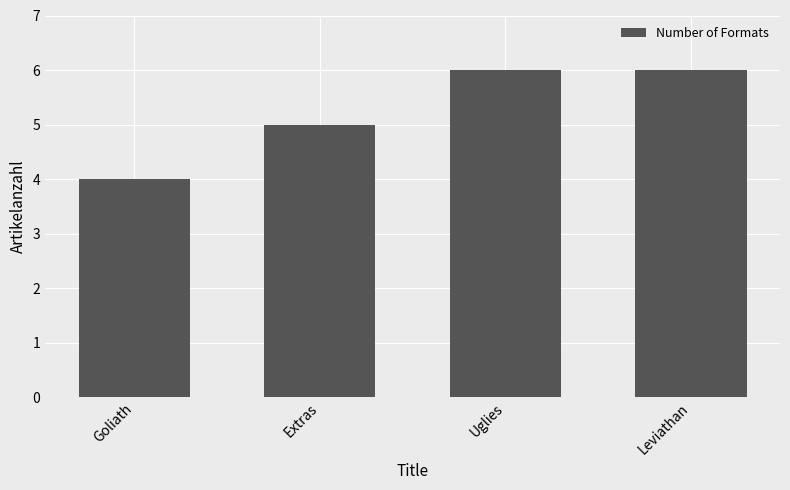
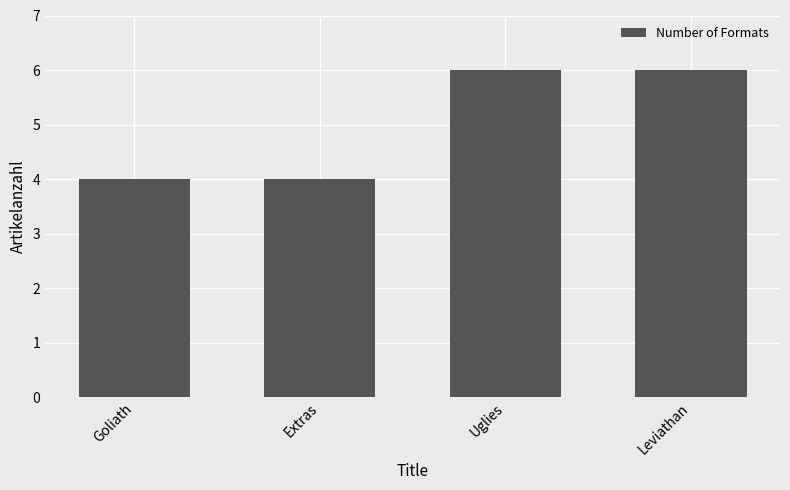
  {
    "Goliath": 4,
-   "Extras": 5,
+   "Extras": 4,
    "Uglies": 6,
    "Leviathan": 6
  }
